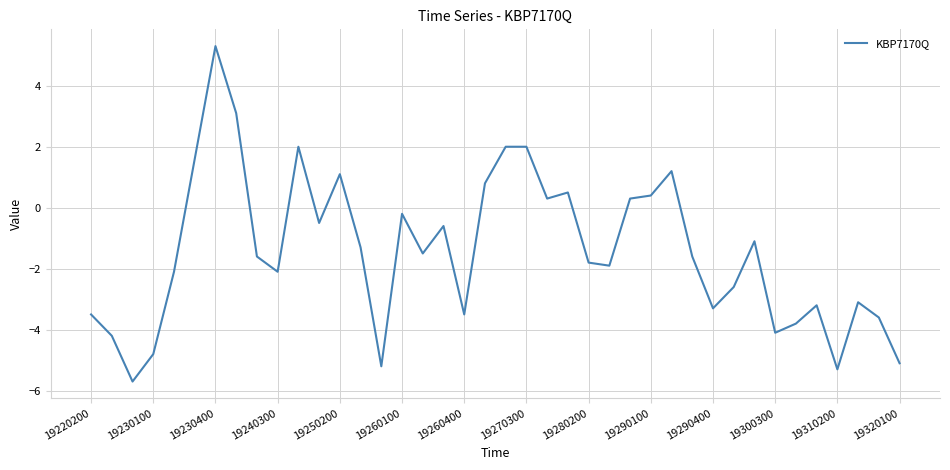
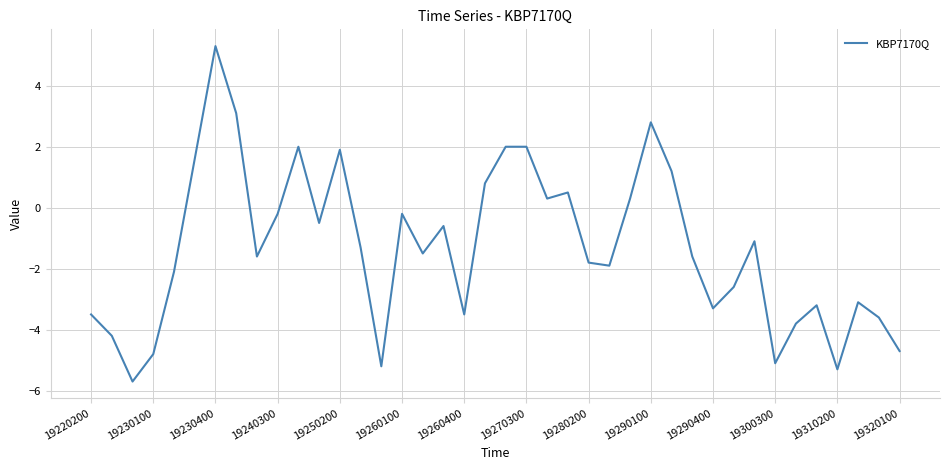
  {
    "19220200": -3.5,
    "19230100": -4.8,
    "19230400": 5.3,
-   "19240300": -2.1,
-   "19250200": 1.1,
+   "19240300": -0.2,
+   "19250200": 1.9,
    "19260100": -0.2,
    "19260400": -3.5,
    "19270300": 2.0,
    "19280200": -1.8,
-   "19290100": 0.4,
+   "19290100": 2.8,
    "19290400": -3.3,
-   "19300300": -4.1,
+   "19300300": -5.1,
    "19310200": -5.3,
-   "19320100": -5.1
+   "19320100": -4.7
  }
